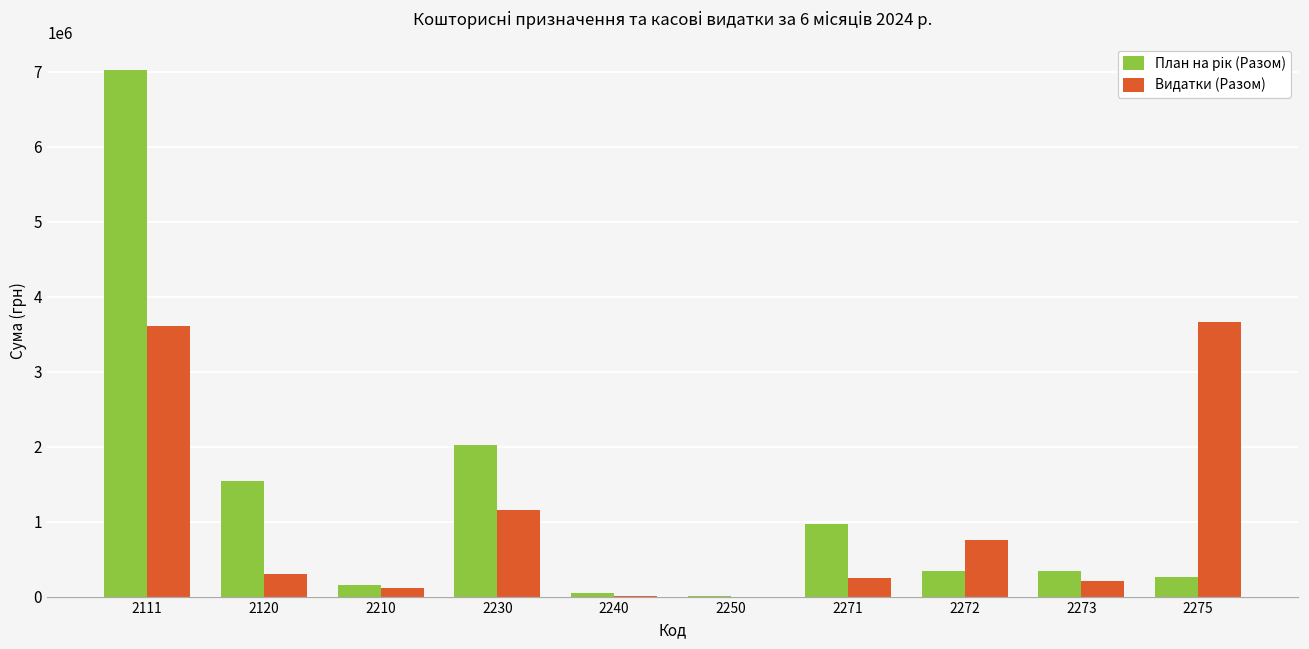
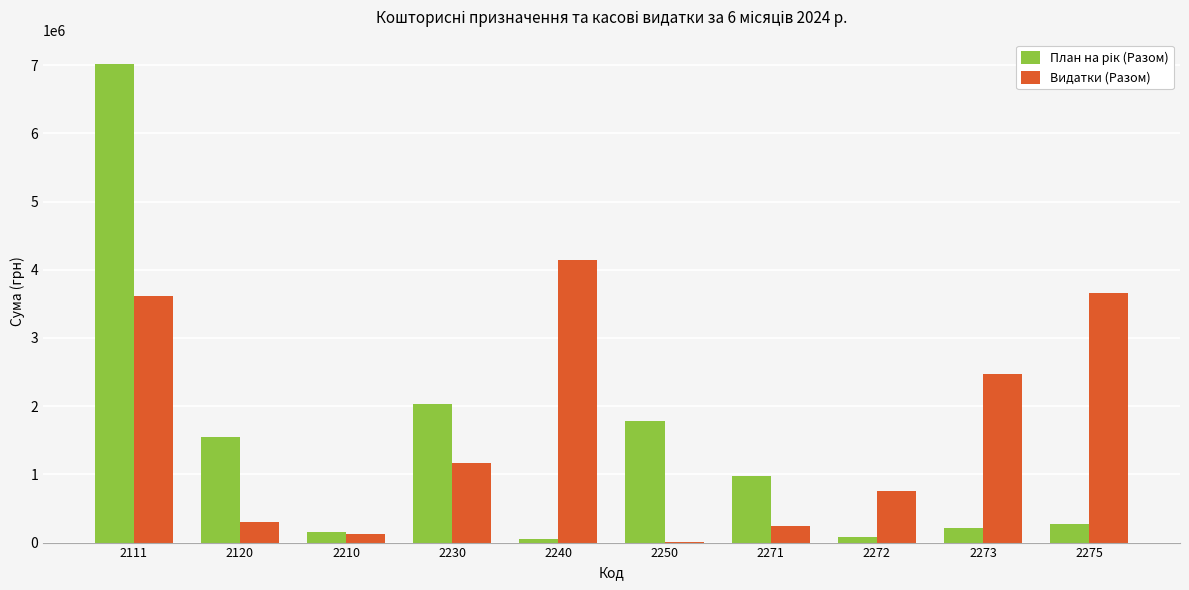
  {
    "План на рік (Разом)": {
      "2111": 7000000,
      "2120": 1500000,
      "2210": 200000,
      "2230": 2000000,
      "2240": 100000,
-     "2250": 0,
+     "2250": 1800000,
      "2271": 1000000,
-     "2272": 300000,
-     "2273": 300000,
+     "2272": 100000,
+     "2273": 200000,
      "2275": 300000
    },
    "Видатки (Разом)": {
      "2111": 3600000,
      "2120": 300000,
      "2210": 100000,
      "2230": 1200000,
-     "2240": 0,
+     "2240": 4100000,
      "2271": 300000,
      "2272": 800000,
-     "2273": 200000,
+     "2273": 2500000,
      "2275": 3700000
    }
  }
